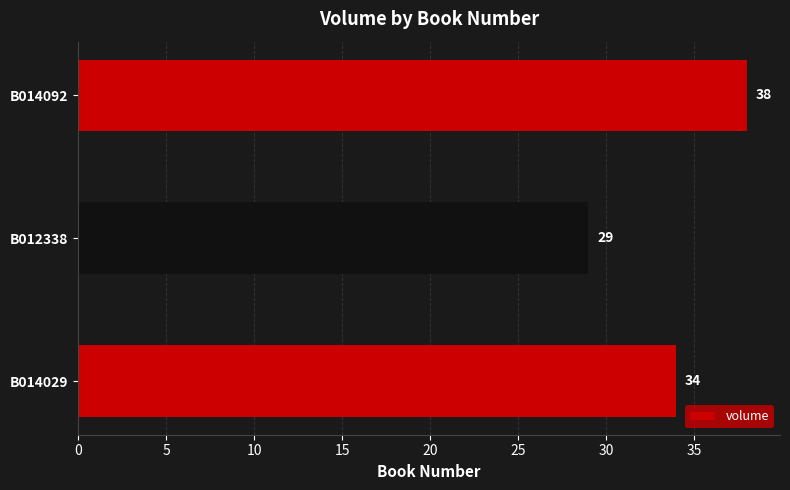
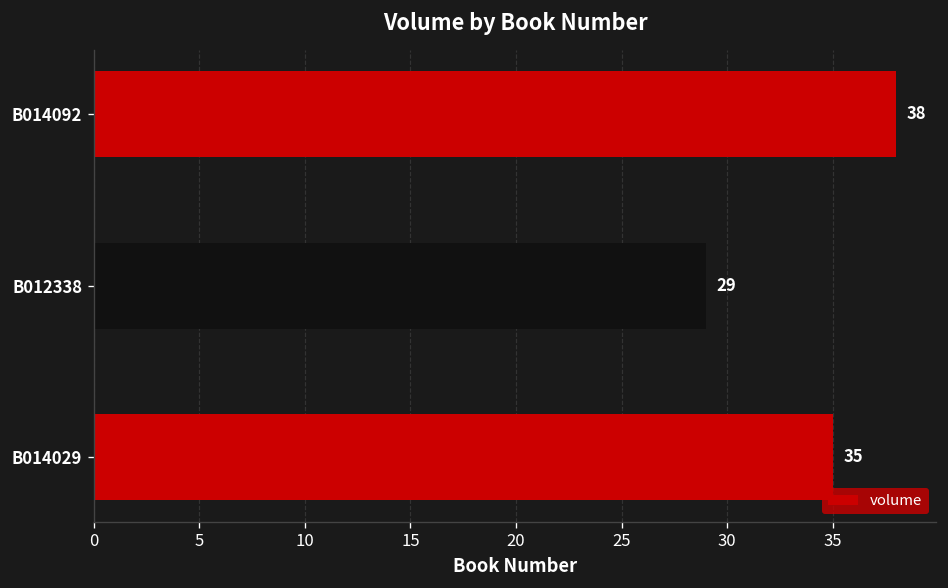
  {
    "B014092": 38,
    "B012338": 29,
-   "B014029": 34
+   "B014029": 35
  }
